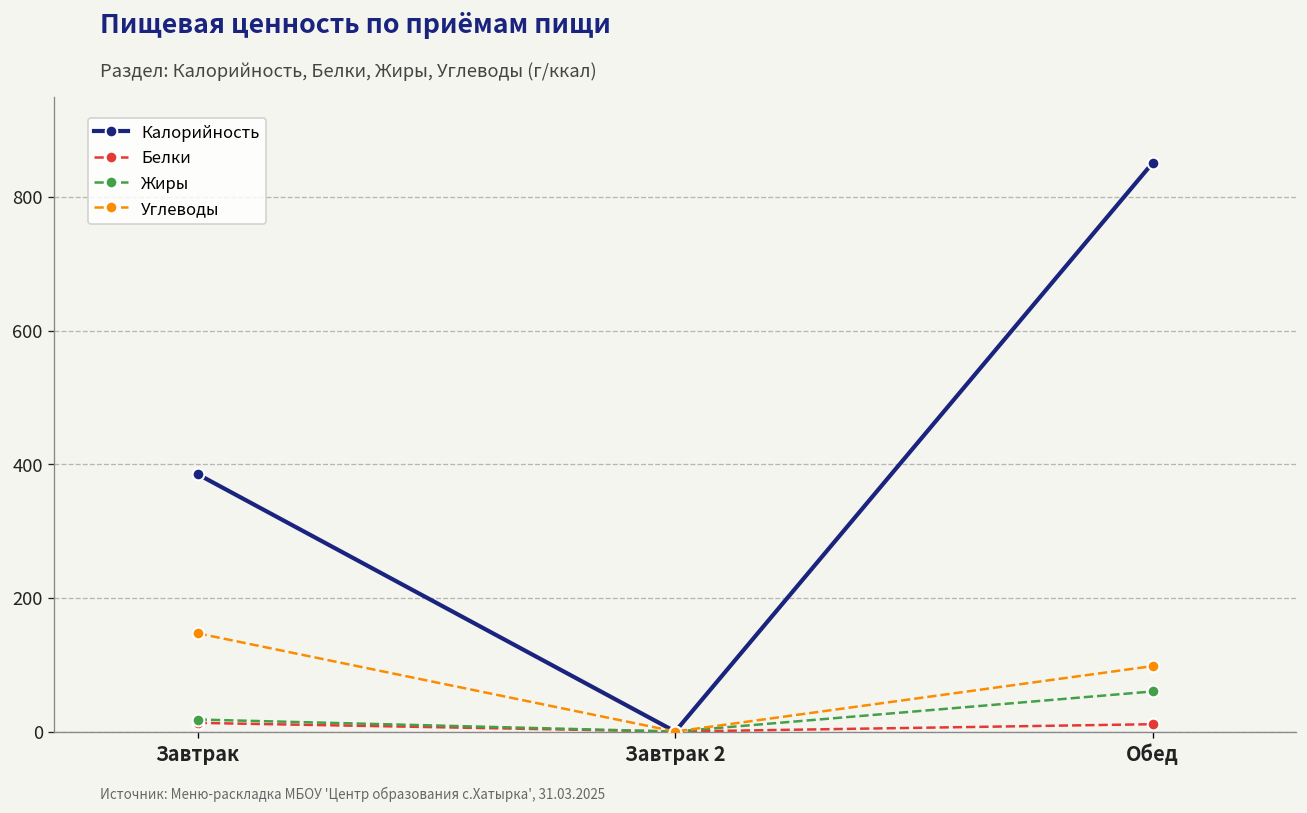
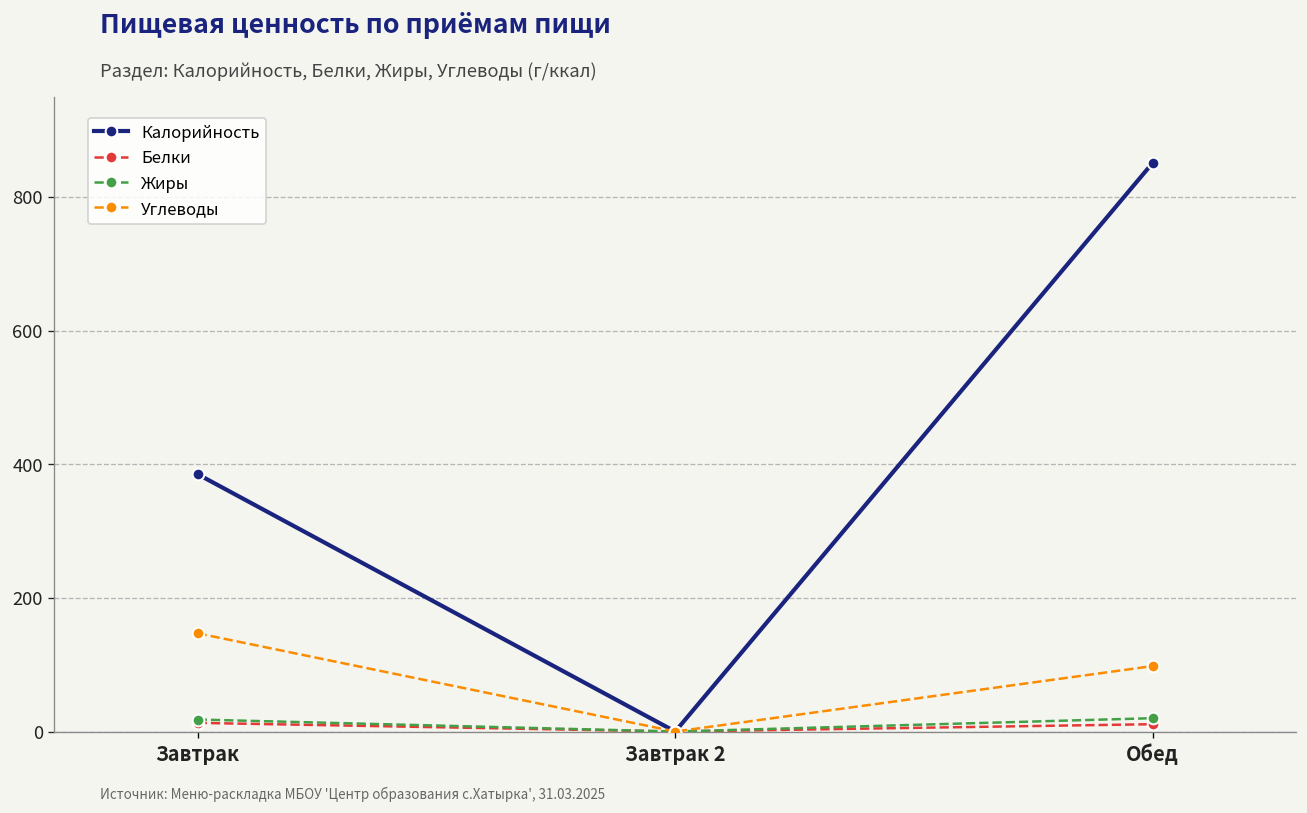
  {
    "Калорийность": {
      "Завтрак": 390,
      "Обед": 850
    },
    "Белки": {
      "Завтрак": 10,
      "Обед": 10
    },
    "Жиры": {
      "Завтрак": 20,
-     "Обед": 60
+     "Обед": 20
    },
    "Углеводы": {
      "Завтрак": 150,
      "Обед": 100
    }
  }
